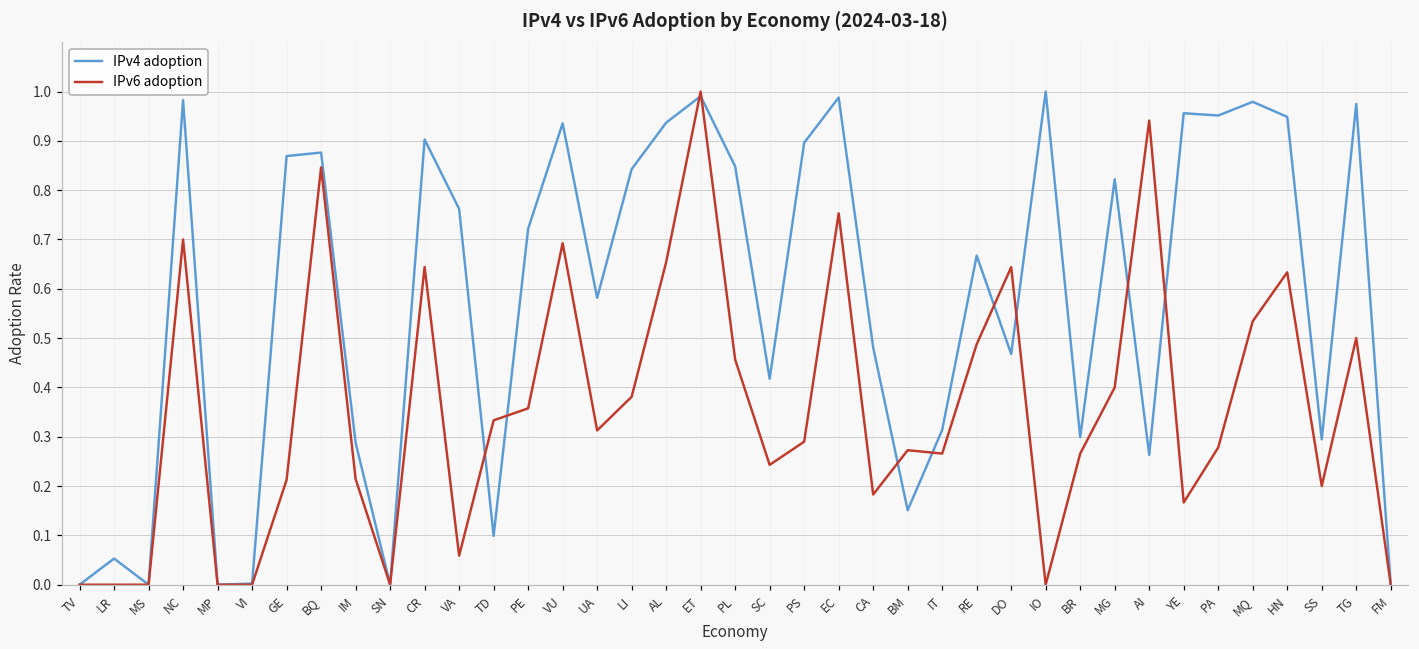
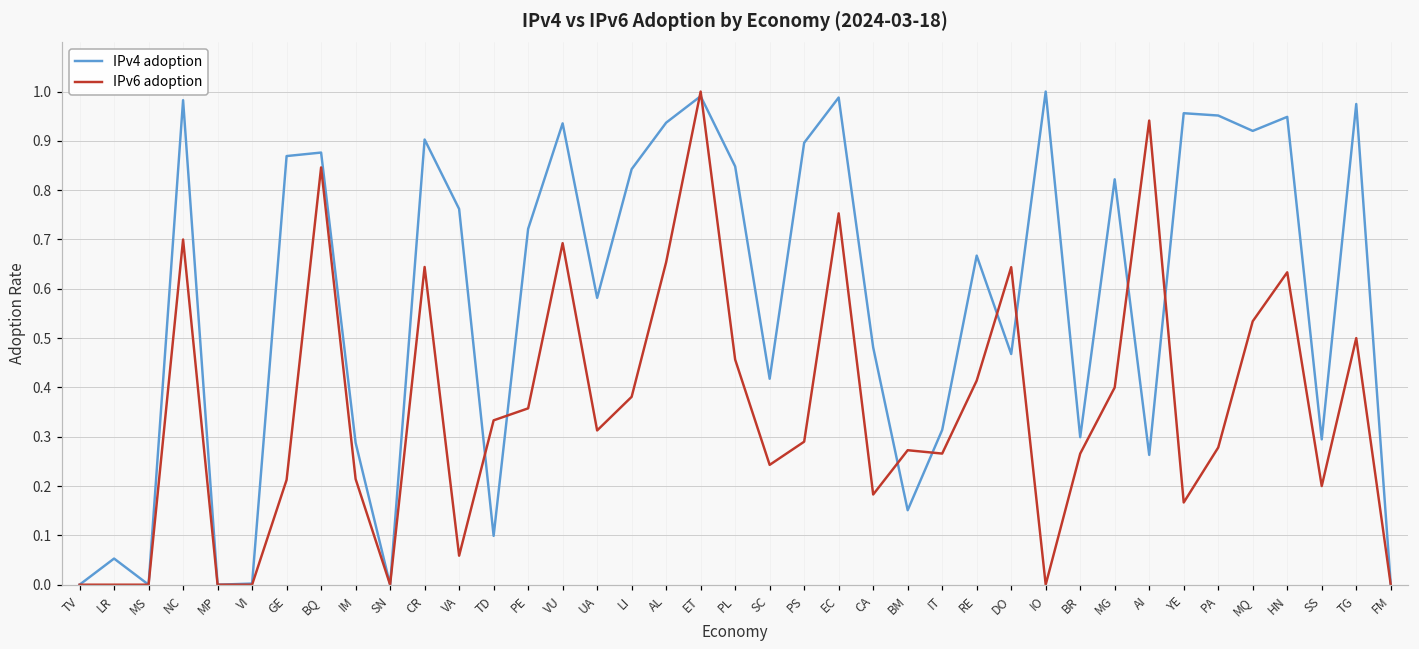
  {
    "IPv4 adoption": {
      "LR": 0.05,
      "NC": 0.98,
      "GE": 0.87,
      "BQ": 0.88,
      "IM": 0.29,
      "CR": 0.90,
      "VA": 0.76,
      "TD": 0.10,
      "PE": 0.72,
      "VU": 0.94,
      "UA": 0.58,
      "LI": 0.84,
      "AL": 0.94,
      "ET": 0.99,
      "PL": 0.85,
      "SC": 0.42,
      "PS": 0.90,
      "EC": 0.99,
      "CA": 0.48,
      "BM": 0.15,
      "IT": 0.31,
      "RE": 0.67,
      "DO": 0.47,
      "IO": 1.00,
      "BR": 0.30,
      "MG": 0.82,
      "AI": 0.26,
      "YE": 0.96,
      "PA": 0.95,
-     "MQ": 0.98,
+     "MQ": 0.92,
      "HN": 0.95,
      "SS": 0.29,
      "TG": 0.97
    },
    "IPv6 adoption": {
      "LR": 0.00,
      "NC": 0.70,
      "GE": 0.21,
      "BQ": 0.85,
      "IM": 0.21,
      "CR": 0.64,
      "VA": 0.06,
      "TD": 0.33,
      "PE": 0.36,
      "VU": 0.69,
      "UA": 0.31,
      "LI": 0.38,
      "AL": 0.65,
      "ET": 1.00,
      "PL": 0.46,
      "SC": 0.24,
      "PS": 0.29,
      "EC": 0.75,
      "CA": 0.18,
      "BM": 0.27,
      "IT": 0.27,
-     "RE": 0.49,
+     "RE": 0.41,
      "DO": 0.64,
      "IO": 0.00,
      "BR": 0.27,
      "MG": 0.40,
      "AI": 0.94,
      "YE": 0.17,
      "PA": 0.28,
      "MQ": 0.53,
      "HN": 0.63,
      "SS": 0.20,
      "TG": 0.50
    }
  }
